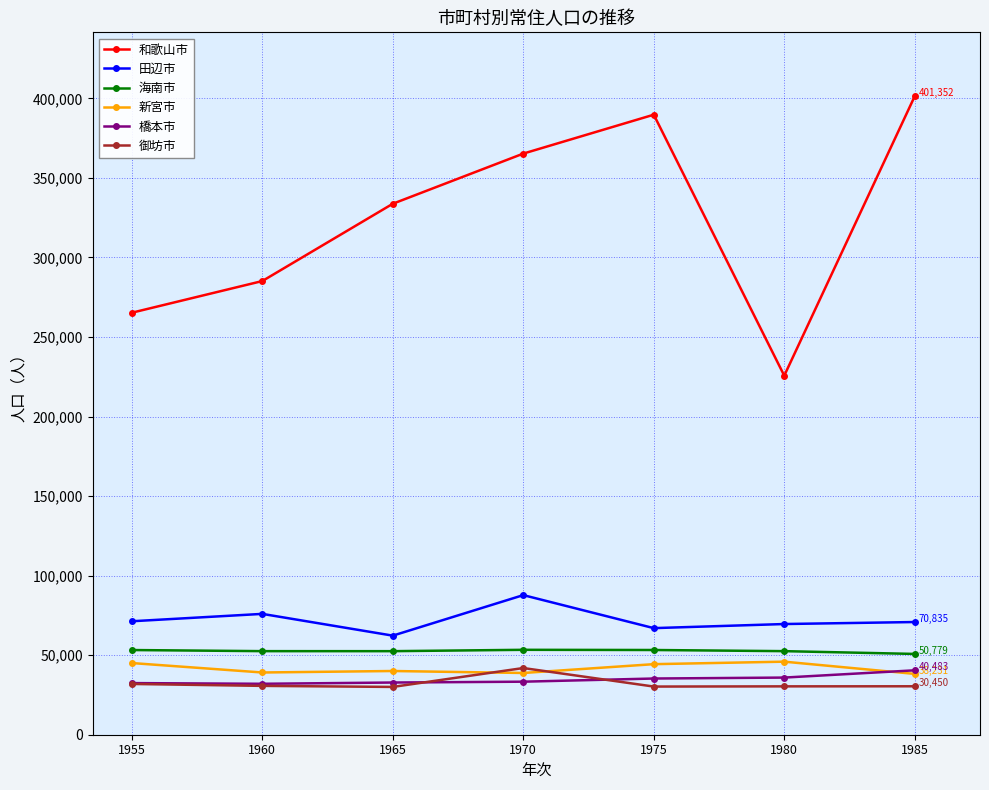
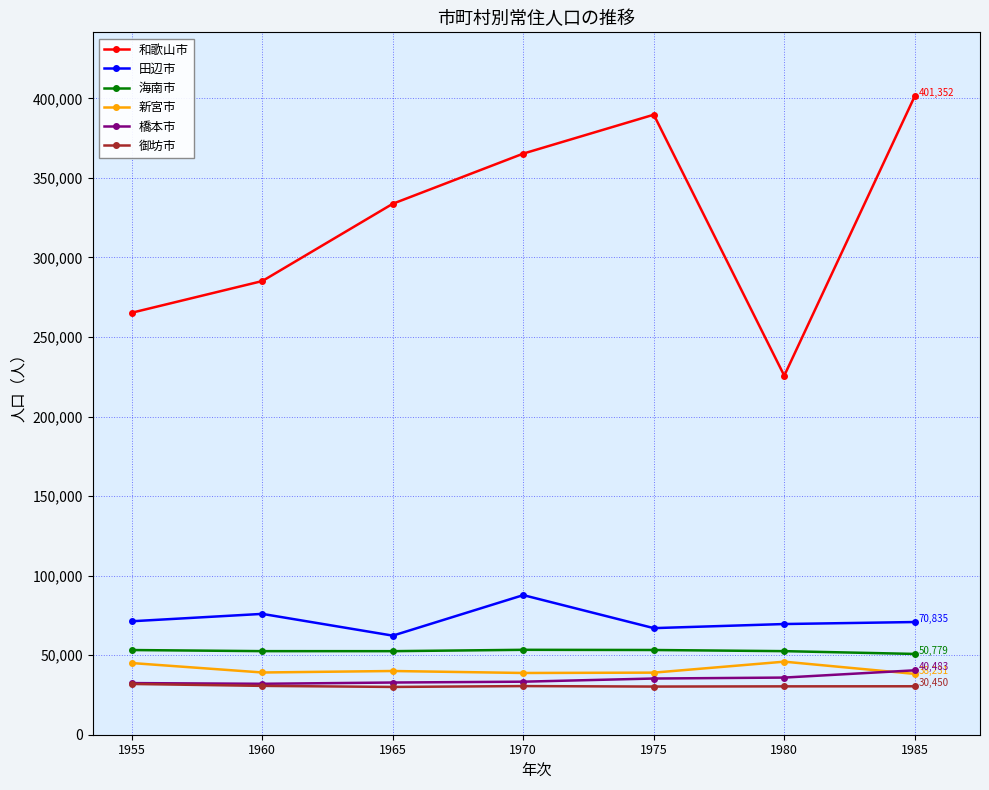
  {
    "和歌山市": {
      "1985": "401,352"
    },
    "田辺市": {
      "1985": "70,835"
    },
    "海南市": {
      "1985": "50,779"
    },
    "新宮市": {
      "1955": "45,000",
      "1960": "39,000",
      "1965": "40,000",
      "1970": "39,000",
-     "1975": "44,000",
+     "1975": "39,000",
      "1980": "46,000"
    },
    "橋本市": {
      "1965": "33,000",
      "1970": "33,000",
      "1975": "35,000",
      "1980": "36,000"
    },
    "御坊市": {
      "1965": "30,000",
-     "1970": "42,000",
+     "1970": "31,000",
      "1975": "30,000",
      "1980": "30,000"
    }
  }
